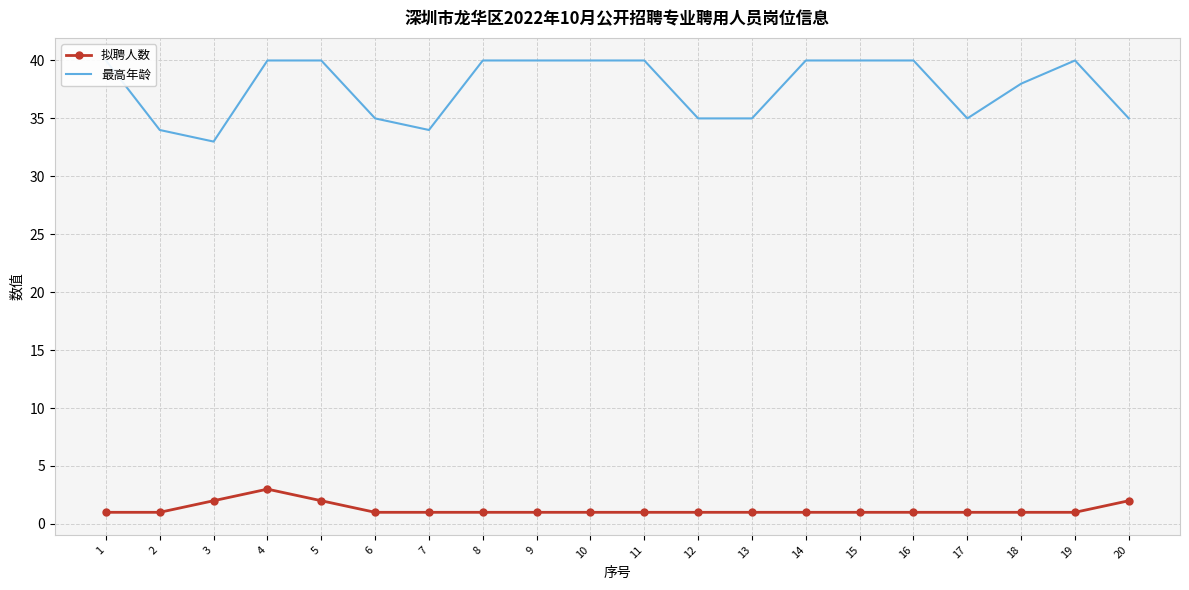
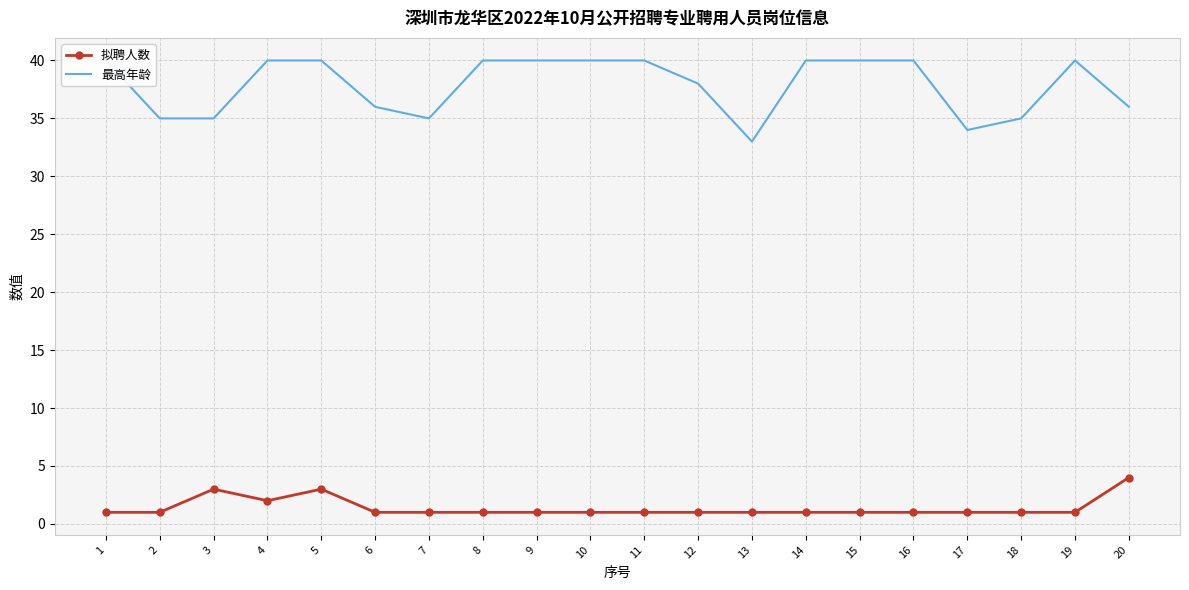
  {
    "拟聘人数": {
      "1": 1,
      "2": 1,
-     "3": 2,
-     "4": 3,
-     "5": 2,
+     "3": 3,
+     "4": 2,
+     "5": 3,
      "6": 1,
      "7": 1,
      "8": 1,
      "9": 1,
      "10": 1,
      "11": 1,
      "12": 1,
      "13": 1,
      "14": 1,
      "15": 1,
      "16": 1,
      "17": 1,
      "18": 1,
      "19": 1,
-     "20": 2
+     "20": 4
    },
    "最高年龄": {
-     "2": 34,
-     "3": 33,
+     "2": 35,
+     "3": 35,
      "4": 40,
      "5": 40,
-     "6": 35,
-     "7": 34,
+     "6": 36,
+     "7": 35,
      "8": 40,
      "9": 40,
      "10": 40,
      "11": 40,
-     "12": 35,
-     "13": 35,
+     "12": 38,
+     "13": 33,
      "14": 40,
      "15": 40,
      "16": 40,
-     "17": 35,
-     "18": 38,
+     "17": 34,
+     "18": 35,
      "19": 40,
-     "20": 35
+     "20": 36
    }
  }
